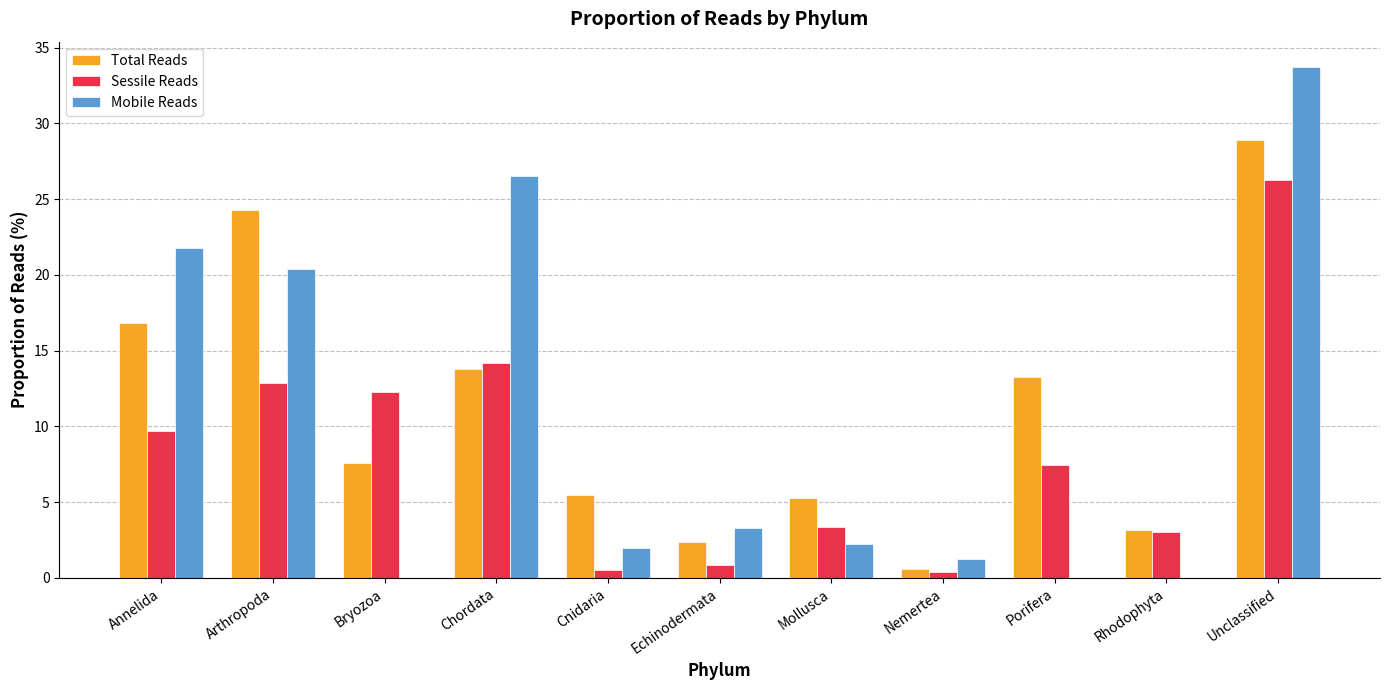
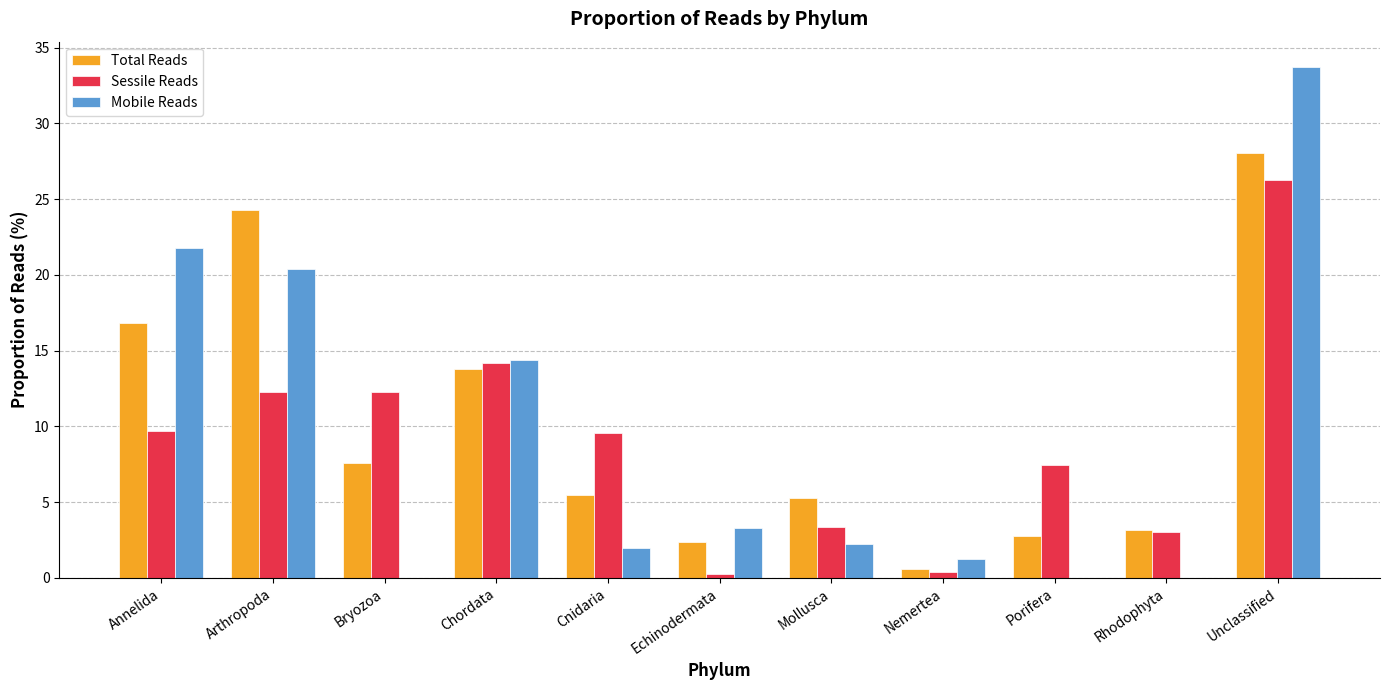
  {
    "Total Reads": {
      "Annelida": 16.8,
      "Arthropoda": 24.3,
      "Bryozoa": 7.6,
      "Chordata": 13.8,
      "Cnidaria": 5.5,
      "Echinodermata": 2.4,
      "Mollusca": 5.3,
      "Nemertea": 0.6,
-     "Porifera": 13.3,
+     "Porifera": 2.8,
      "Rhodophyta": 3.2,
-     "Unclassified": 28.9
+     "Unclassified": 28.1
    },
    "Sessile Reads": {
      "Annelida": 9.7,
-     "Arthropoda": 12.9,
+     "Arthropoda": 12.3,
      "Bryozoa": 12.3,
      "Chordata": 14.2,
-     "Cnidaria": 0.5,
-     "Echinodermata": 0.8,
+     "Cnidaria": 9.5,
+     "Echinodermata": 0.3,
      "Mollusca": 3.3,
      "Nemertea": 0.4,
      "Porifera": 7.4,
      "Rhodophyta": 3.1,
      "Unclassified": 26.3
    },
    "Mobile Reads": {
      "Annelida": 21.8,
      "Arthropoda": 20.4,
      "Bryozoa": 0.0,
-     "Chordata": 26.5,
+     "Chordata": 14.4,
      "Cnidaria": 2.0,
      "Echinodermata": 3.3,
      "Mollusca": 2.3,
      "Nemertea": 1.2,
      "Porifera": 0.0,
      "Rhodophyta": 0.0,
      "Unclassified": 33.7
    }
  }
